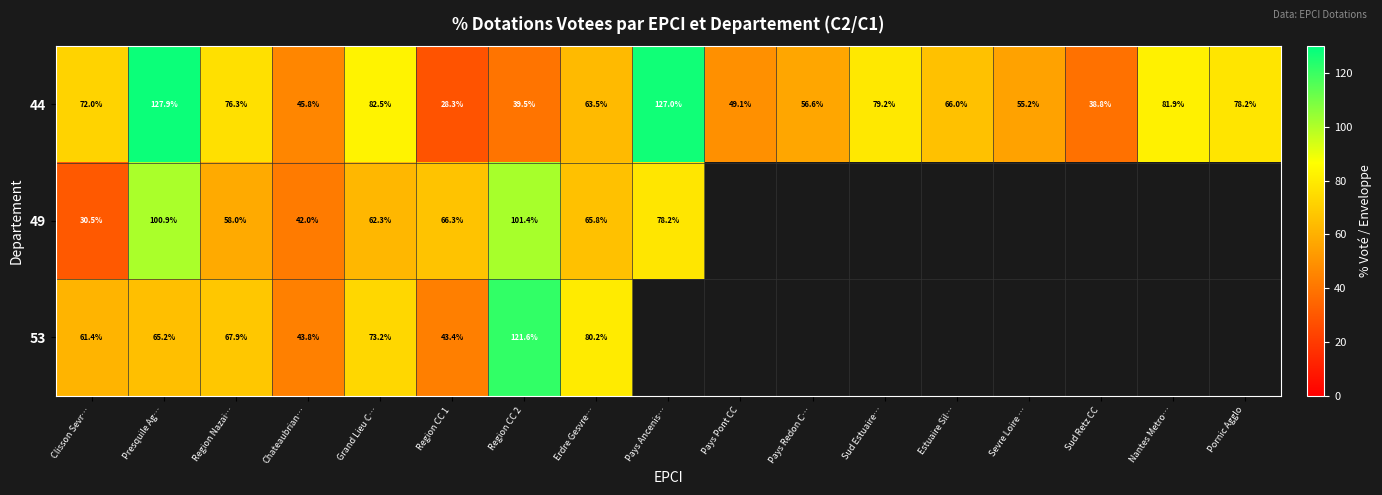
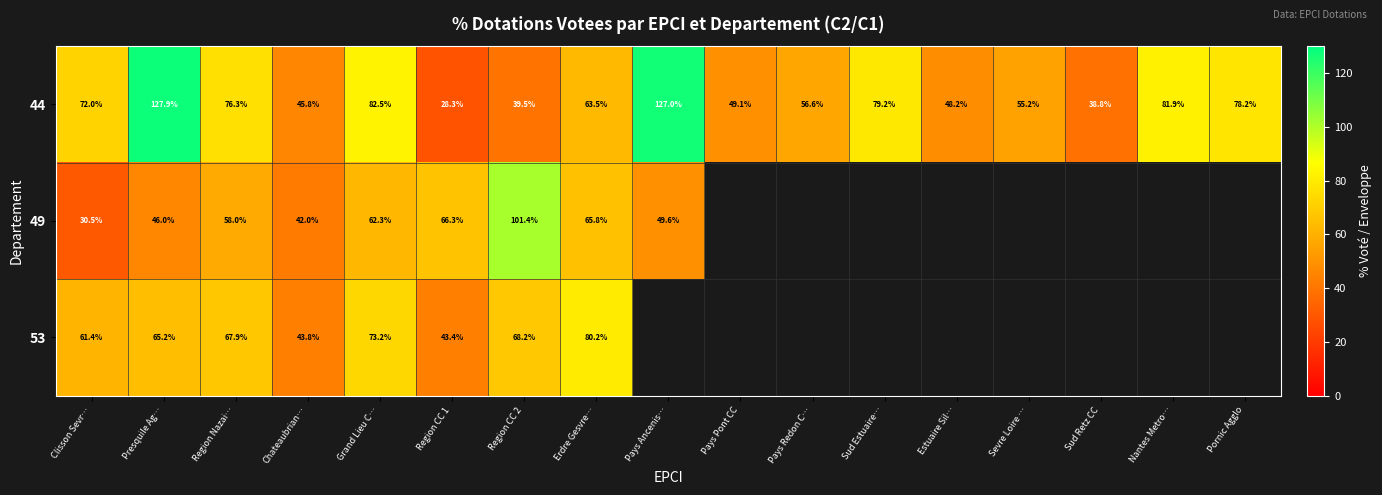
  {
    "44": {
      "Clisson Sevr…": "72.0%",
      "Presquile Ag…": "127.9%",
      "Region Nazai…": "76.3%",
      "Chateaubrian…": "45.8%",
      "Grand Lieu C…": "82.5%",
      "Region CC 1": "28.3%",
      "Region CC 2": "39.5%",
      "Erdre Gesvre…": "63.5%",
      "Pays Ancenis…": "127.0%",
      "Pays Pont CC": "49.1%",
      "Pays Redon C…": "56.6%",
      "Sud Estuaire…": "79.2%",
-     "Estuaire Sil…": "66.0%",
+     "Estuaire Sil…": "48.2%",
      "Sevre Loire …": "55.2%",
      "Sud Retz CC": "38.8%",
      "Nantes Metro…": "81.9%",
      "Pornic Agglo": "78.2%"
    },
    "49": {
      "Clisson Sevr…": "30.5%",
-     "Presquile Ag…": "100.9%",
+     "Presquile Ag…": "46.0%",
      "Region Nazai…": "58.0%",
      "Chateaubrian…": "42.0%",
      "Grand Lieu C…": "62.3%",
      "Region CC 1": "66.3%",
      "Region CC 2": "101.4%",
      "Erdre Gesvre…": "65.8%",
-     "Pays Ancenis…": "78.2%"
+     "Pays Ancenis…": "49.6%"
    },
    "53": {
      "Clisson Sevr…": "61.4%",
      "Presquile Ag…": "65.2%",
      "Region Nazai…": "67.9%",
      "Chateaubrian…": "43.8%",
      "Grand Lieu C…": "73.2%",
      "Region CC 1": "43.4%",
-     "Region CC 2": "121.6%",
+     "Region CC 2": "68.2%",
      "Erdre Gesvre…": "80.2%"
    }
  }
